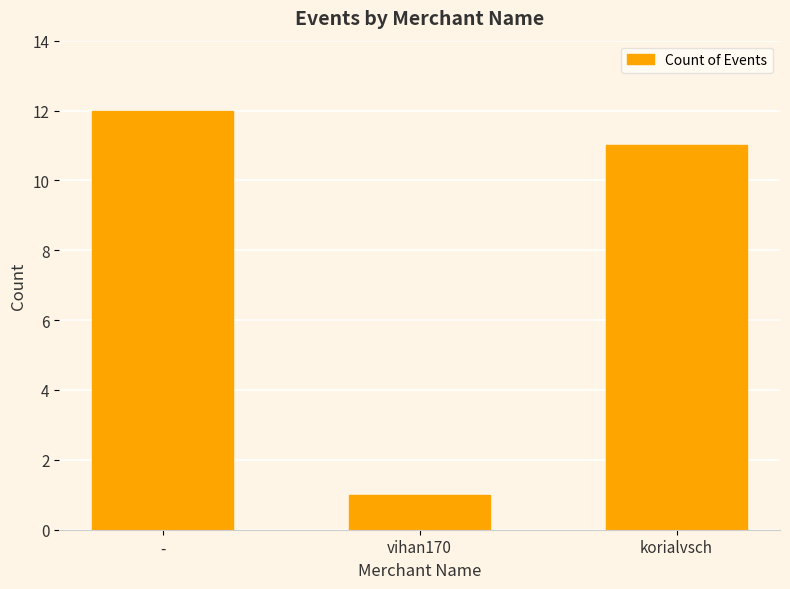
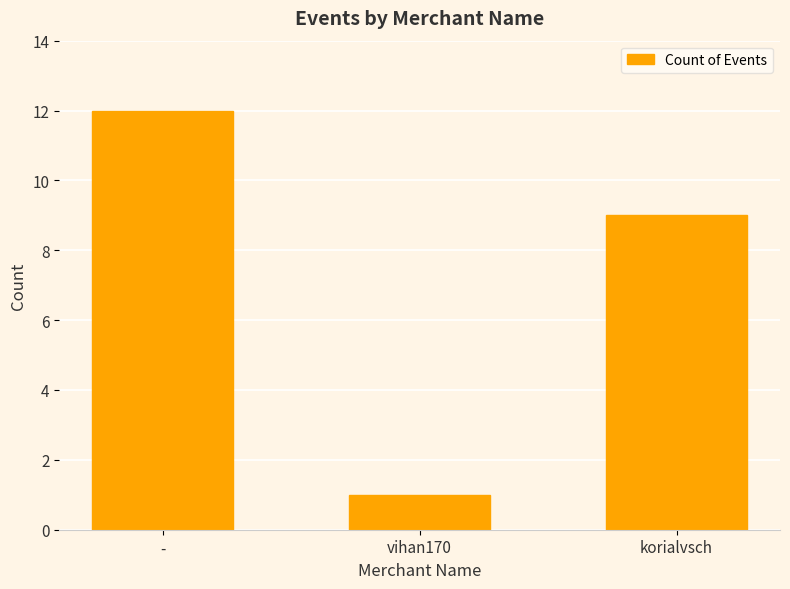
  {
    "-": 12,
    "vihan170": 1,
-   "korialvsch": 11
+   "korialvsch": 9
  }
